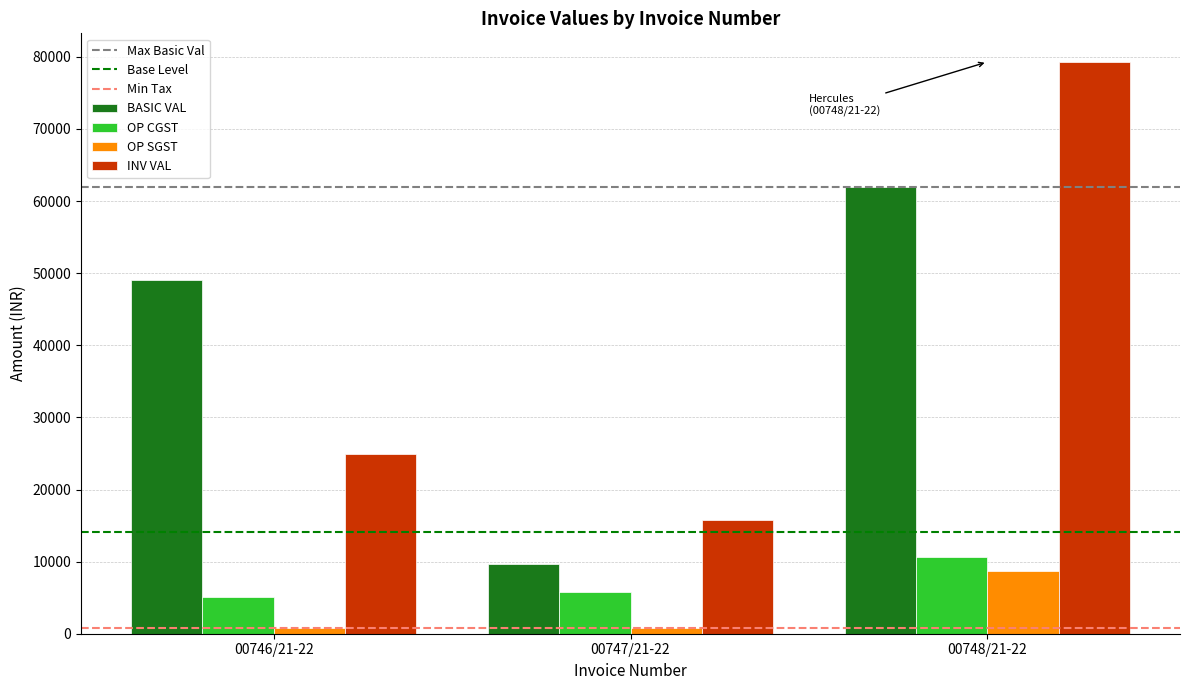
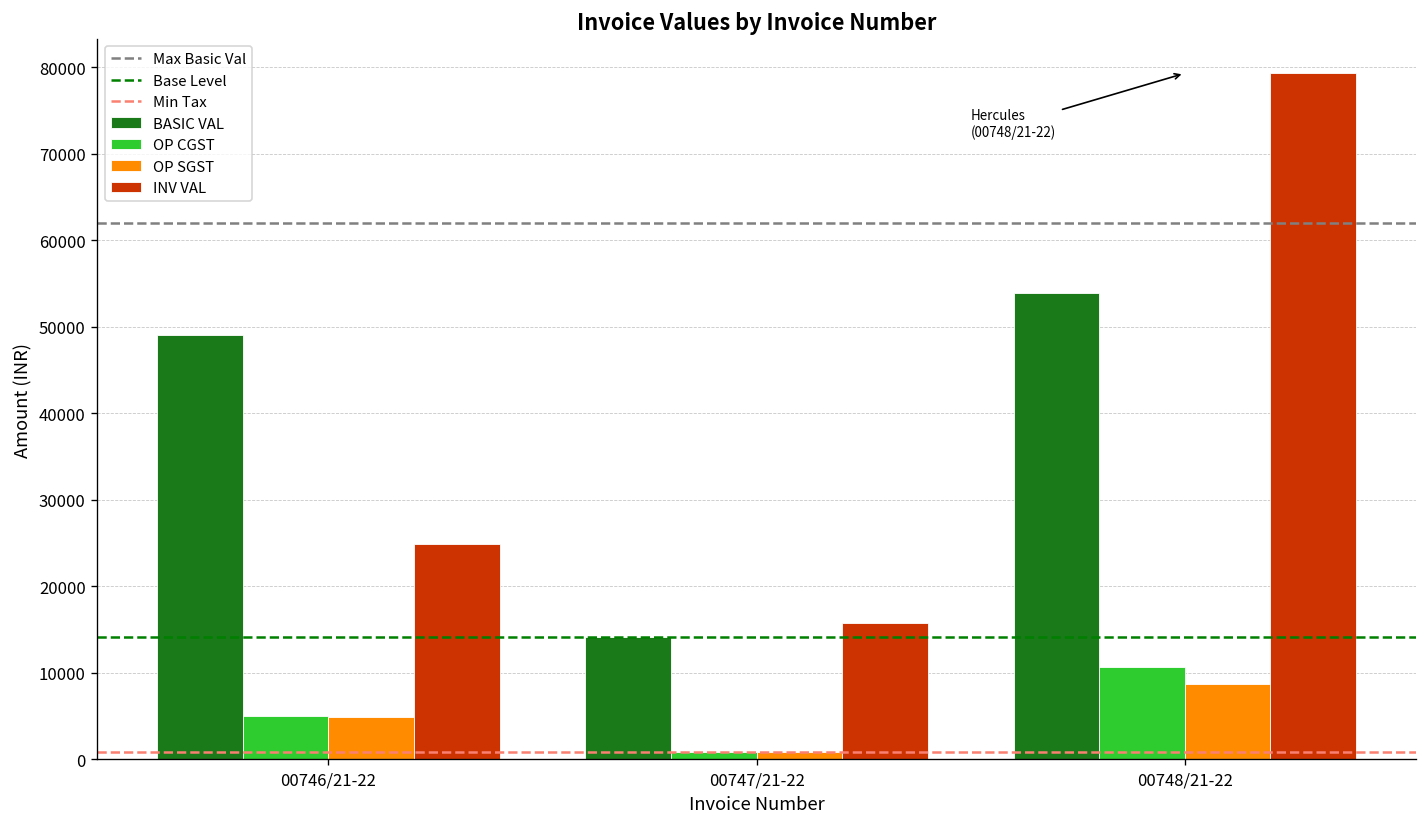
  {
    "BASIC VAL": {
      "00746/21-22": 49000,
-     "00747/21-22": 10000,
-     "00748/21-22": 62000
+     "00747/21-22": 14000,
+     "00748/21-22": 54000
    },
    "OP CGST": {
      "00746/21-22": 5000,
-     "00747/21-22": 6000,
+     "00747/21-22": 1000,
      "00748/21-22": 11000
    },
    "OP SGST": {
-     "00746/21-22": 1000,
+     "00746/21-22": 5000,
      "00747/21-22": 1000,
      "00748/21-22": 9000
    },
    "INV VAL": {
      "00746/21-22": 25000,
      "00747/21-22": 16000,
      "00748/21-22": 79000
    }
  }
